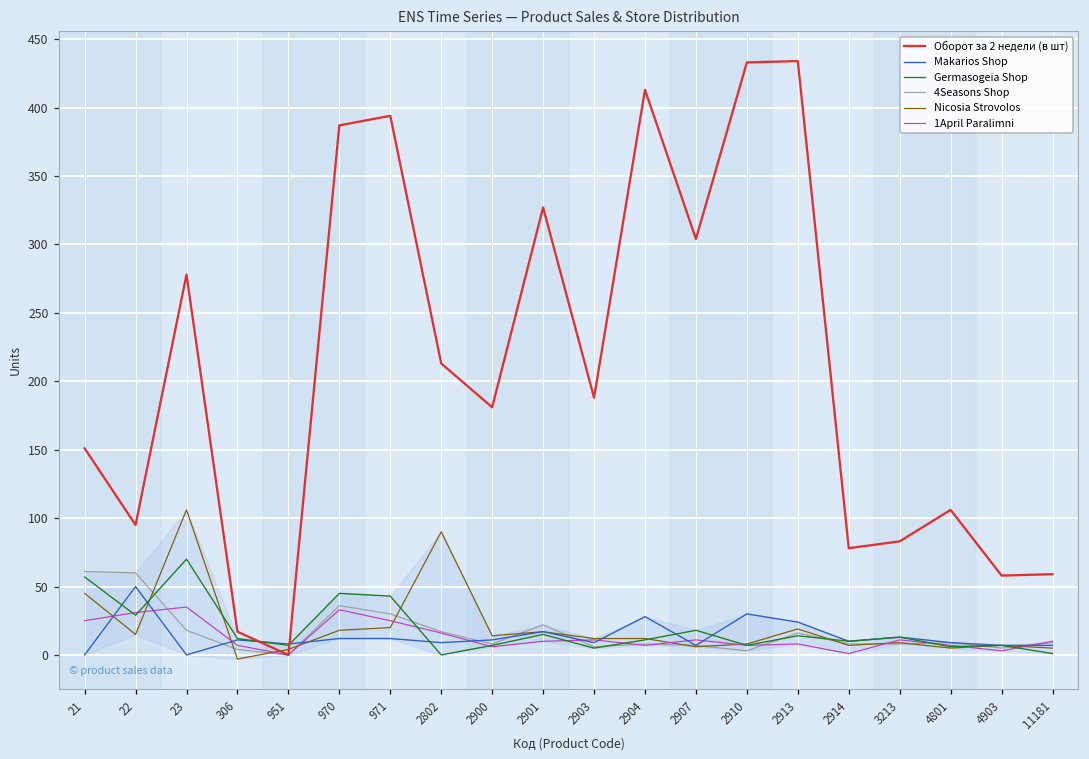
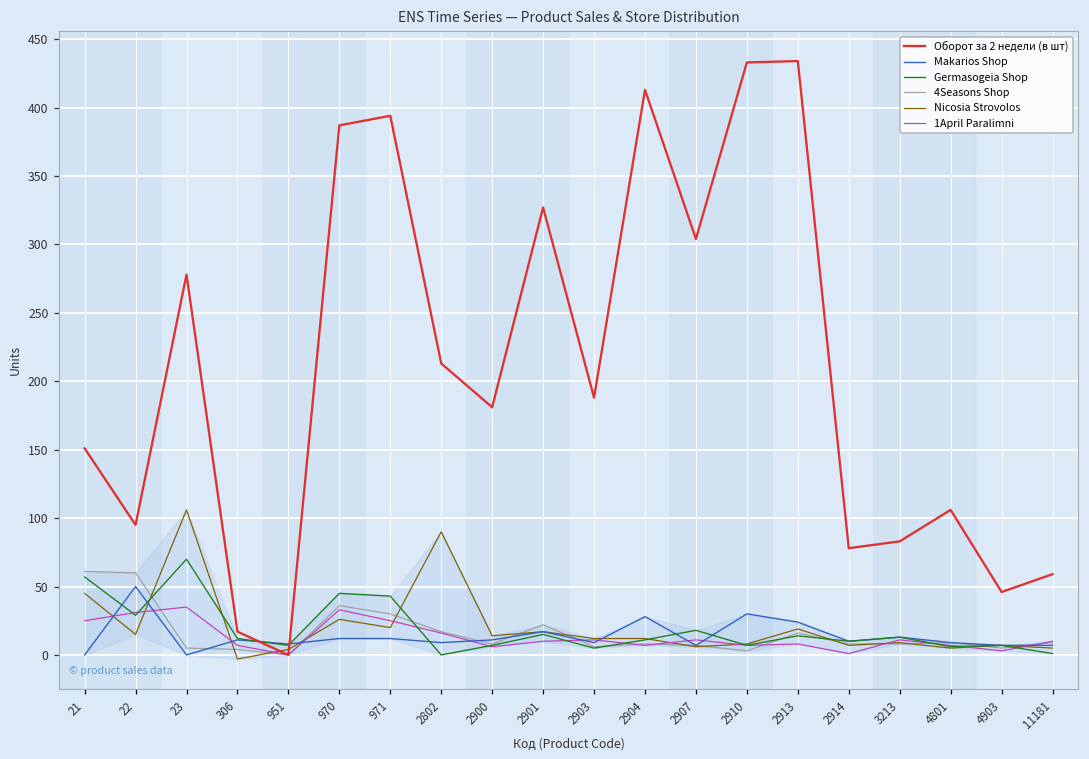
  {
    "Оборот за 2 недели (в шт)": {
      "21": 151,
      "22": 95,
      "23": 278,
      "306": 17,
      "970": 387,
      "971": 394,
      "2802": 213,
      "2900": 181,
      "2901": 327,
      "2903": 188,
      "2904": 413,
      "2907": 304,
      "2910": 433,
      "2913": 434,
      "2914": 78,
      "3213": 83,
      "4801": 106,
-     "4903": 58,
+     "4903": 46,
      "11181": 59
    },
    "Makarios Shop": {
      "21": 0,
      "22": 50,
      "23": 0,
      "970": 12,
      "971": 12,
      "2802": 9,
      "2900": 11
    },
    "Germasogeia Shop": {
      "21": 57,
      "23": 70,
      "2802": 0,
      "11181": 1
    },
    "4Seasons Shop": {
-     "23": 18,
+     "23": 5,
      "306": 4,
      "970": 36,
      "971": 30,
      "2910": 3
    },
    "Nicosia Strovolos": {
      "21": 45,
      "22": 15,
      "306": -3,
      "951": 4,
-     "970": 18,
+     "970": 26,
      "971": 20,
      "2913": 19
    },
    "1April Paralimni": {
      "21": 25,
      "23": 35,
      "306": 7,
      "970": 33,
      "971": 25,
      "2901": 10,
      "2907": 11,
      "2913": 8,
      "2914": 1
    }
  }
